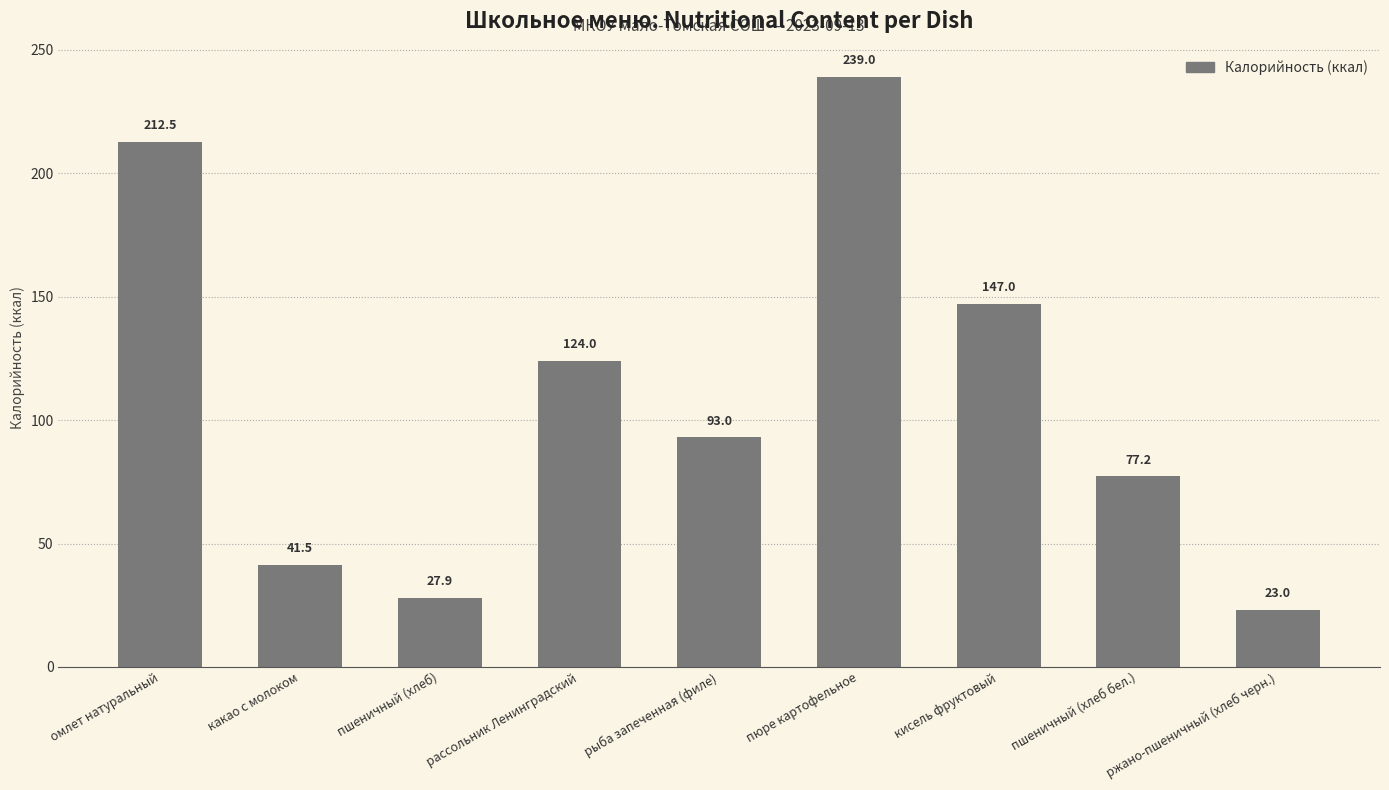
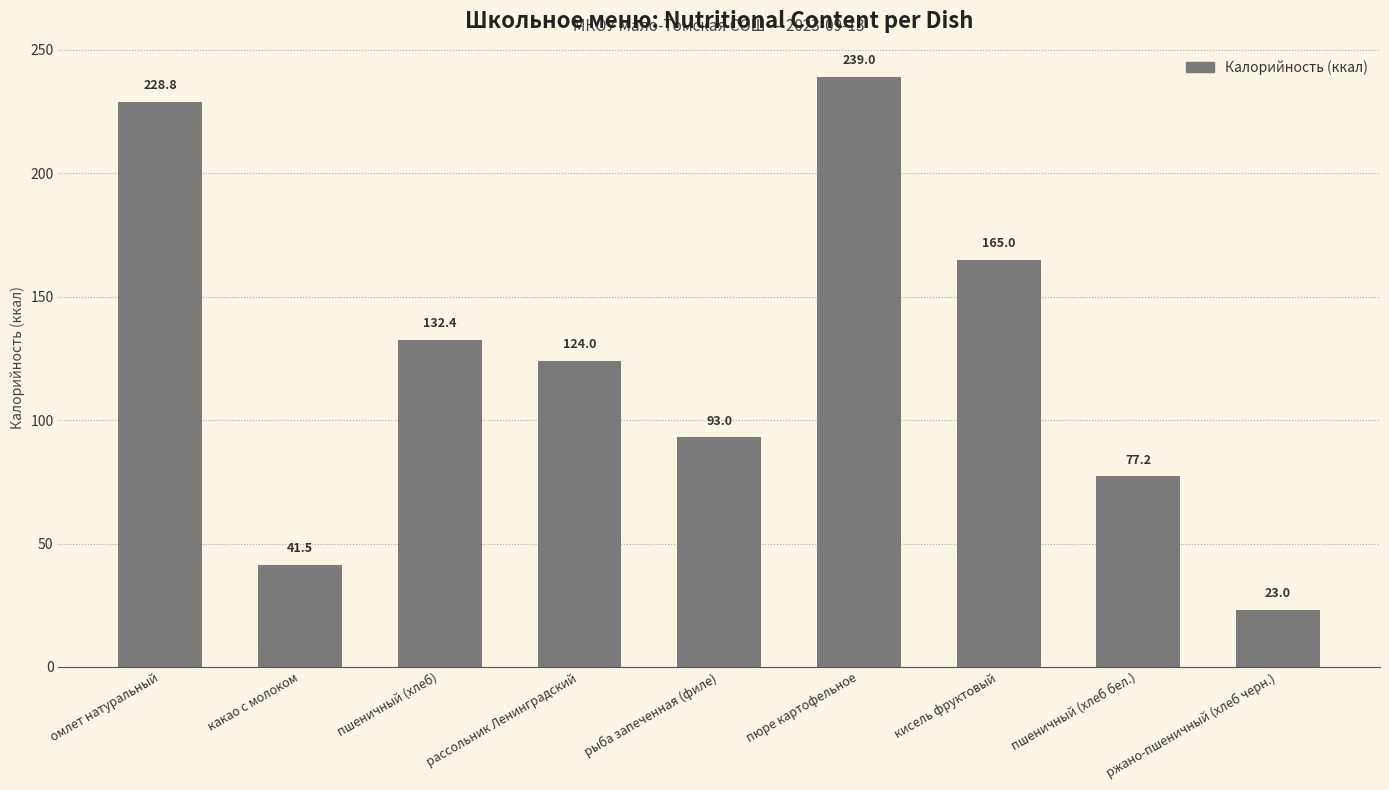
  {
-   "омлет натуральный": 212.5,
+   "омлет натуральный": 228.8,
    "какао с молоком": 41.5,
-   "пшеничный (хлеб)": 27.9,
+   "пшеничный (хлеб)": 132.4,
    "рассольник Ленинградский": 124.0,
    "рыба запеченная (филе)": 93.0,
    "пюре картофельное": 239.0,
-   "кисель фруктовый": 147.0,
+   "кисель фруктовый": 165.0,
    "пшеничный (хлеб бел.)": 77.2,
    "ржано-пшеничный (хлеб черн.)": 23.0
  }
